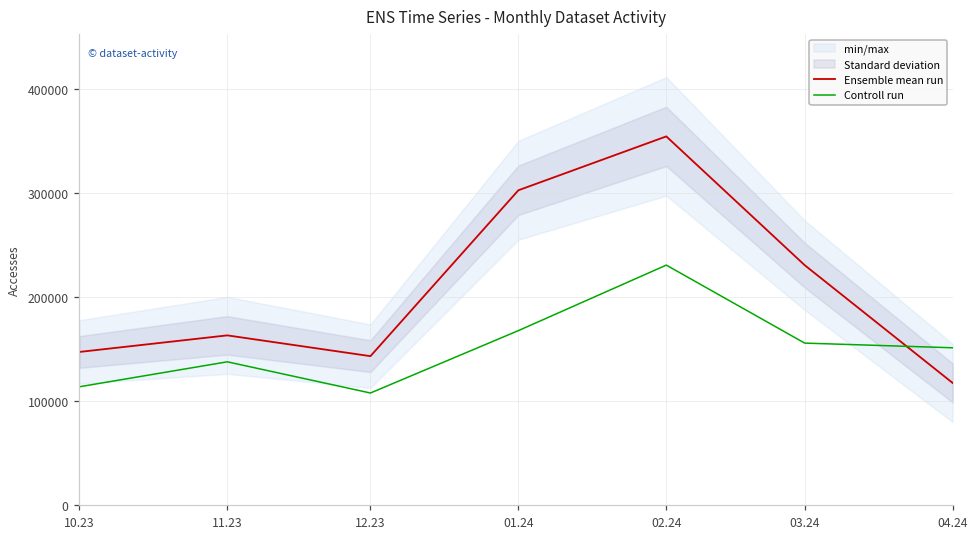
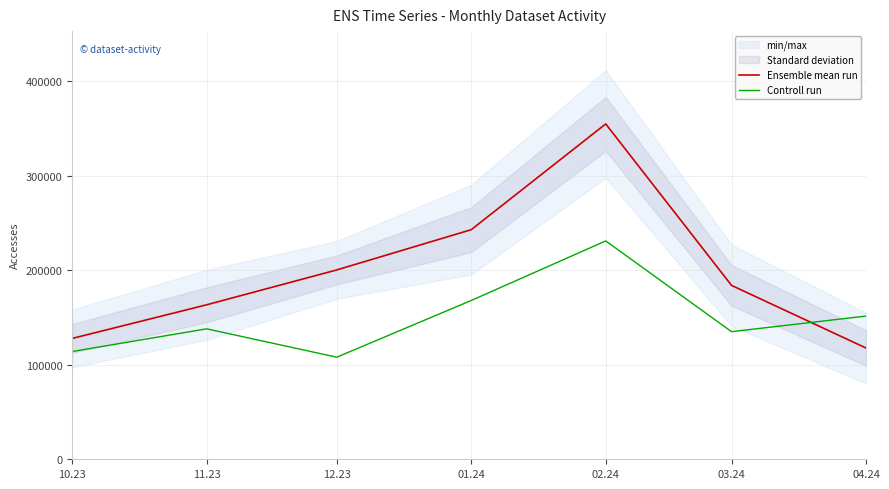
  {
    "Ensemble mean run": {
-     "10.23": 150000,
+     "10.23": 130000,
      "11.23": 160000,
-     "12.23": 140000,
-     "01.24": 300000,
+     "12.23": 200000,
+     "01.24": 240000,
      "02.24": 350000,
-     "03.24": 230000,
+     "03.24": 180000,
      "04.24": 120000
    },
    "Controll run": {
      "10.23": 110000,
      "11.23": 140000,
      "12.23": 110000,
      "01.24": 170000,
      "02.24": 230000,
-     "03.24": 160000,
+     "03.24": 140000,
      "04.24": 150000
    }
  }
